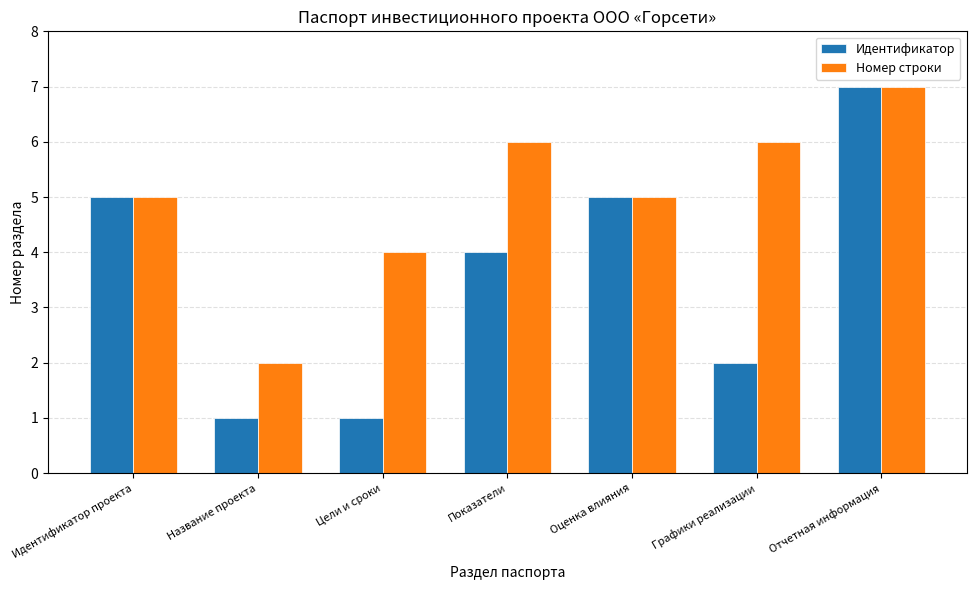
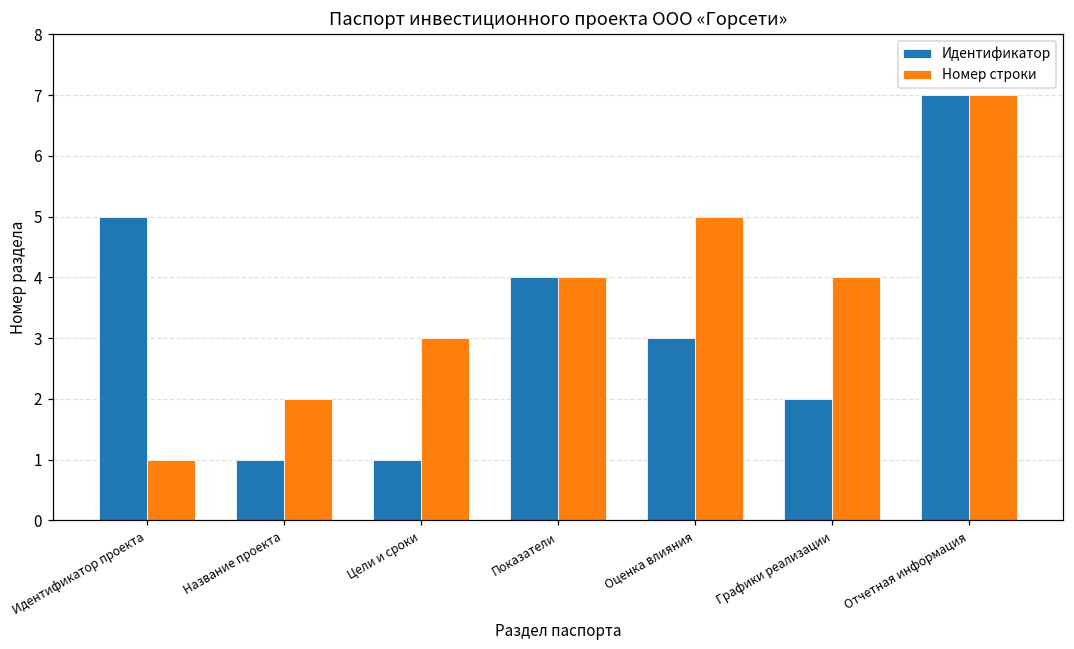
  {
    "Идентификатор": {
      "Идентификатор проекта": 5,
      "Название проекта": 1,
      "Цели и сроки": 1,
      "Показатели": 4,
-     "Оценка влияния": 5,
+     "Оценка влияния": 3,
      "Графики реализации": 2,
      "Отчетная информация": 7
    },
    "Номер строки": {
-     "Идентификатор проекта": 5,
+     "Идентификатор проекта": 1,
      "Название проекта": 2,
-     "Цели и сроки": 4,
-     "Показатели": 6,
+     "Цели и сроки": 3,
+     "Показатели": 4,
      "Оценка влияния": 5,
-     "Графики реализации": 6,
+     "Графики реализации": 4,
      "Отчетная информация": 7
    }
  }
